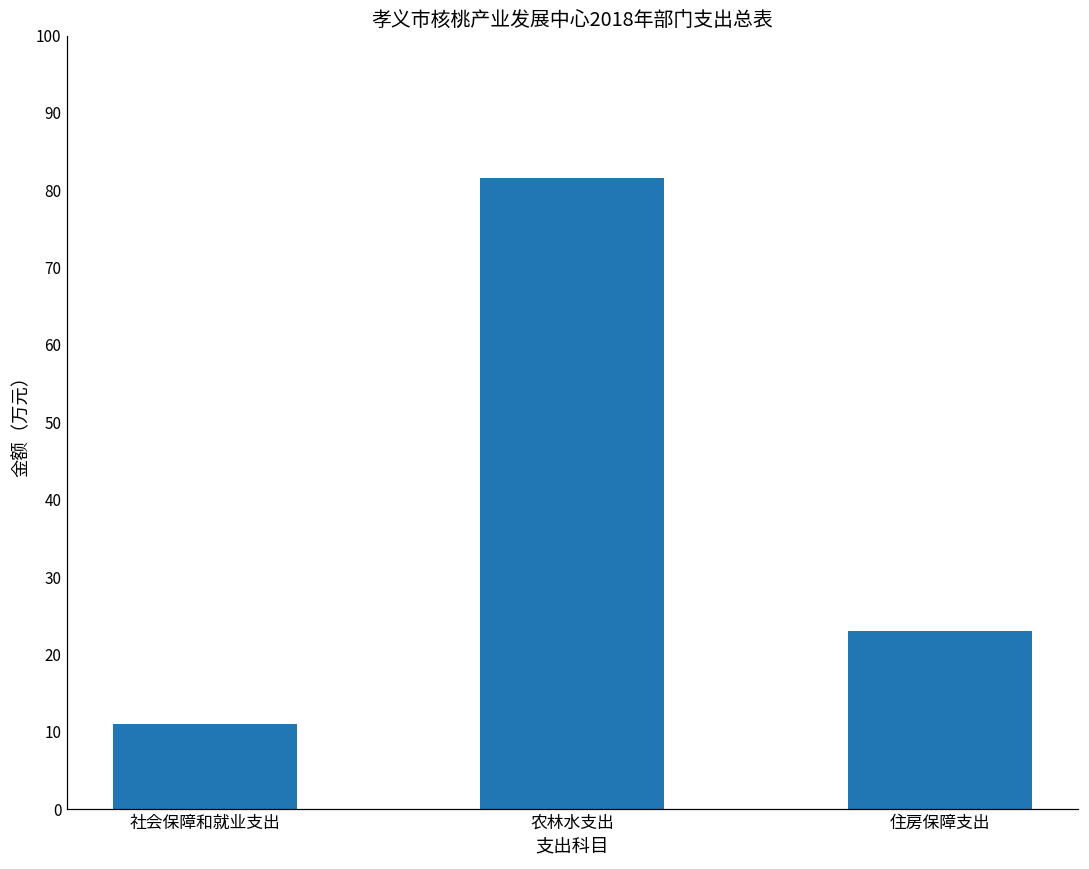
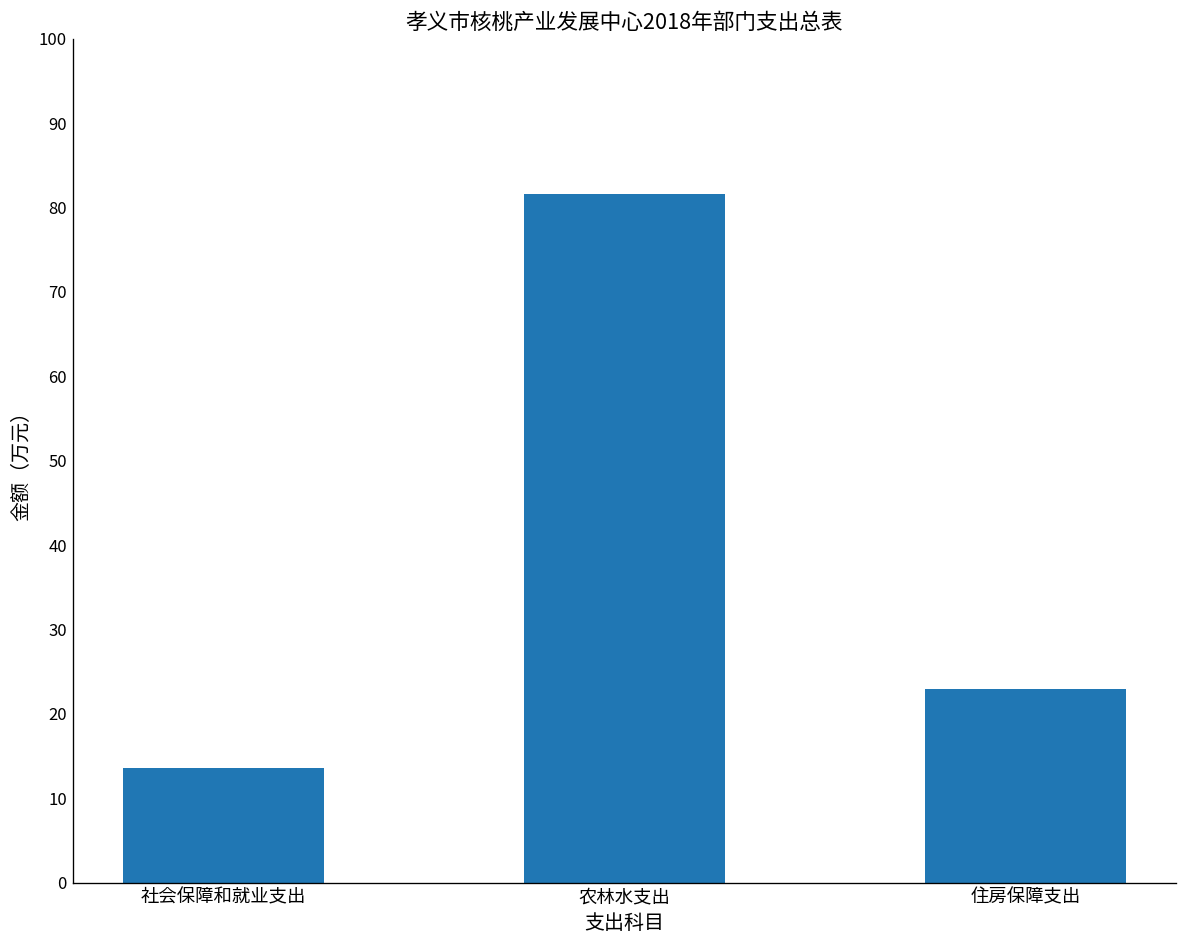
  {
-   "社会保障和就业支出": 11,
+   "社会保障和就业支出": 14,
    "农林水支出": 82,
    "住房保障支出": 23
  }
